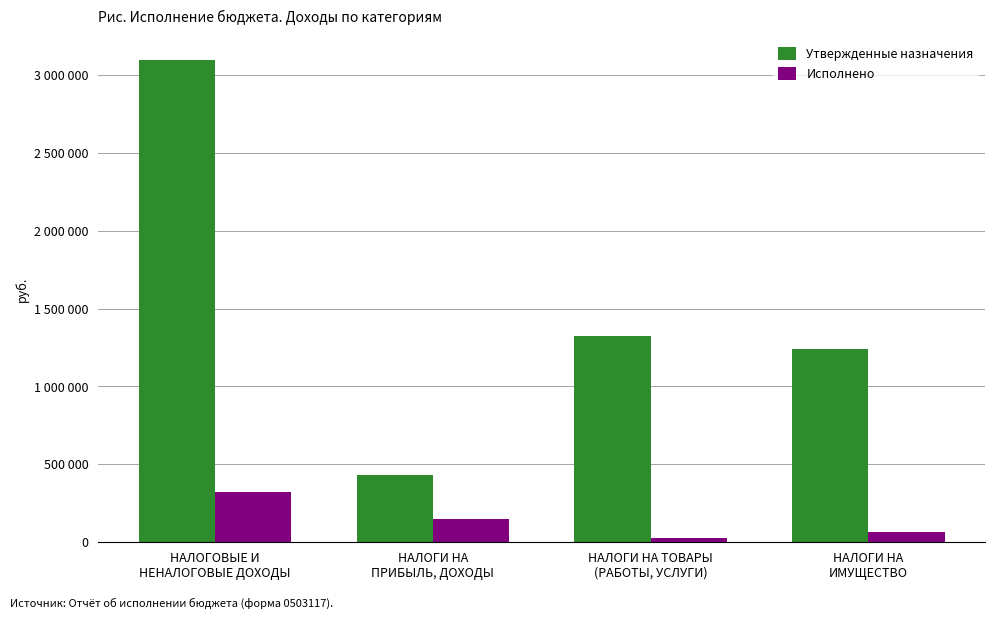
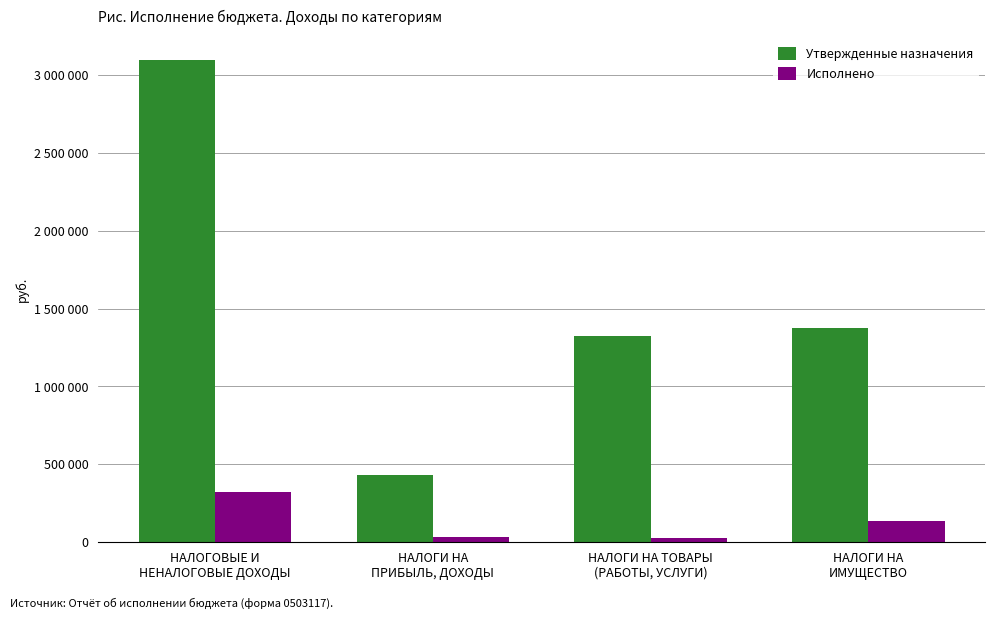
  {
    "Утвержденные назначения": {
      "НАЛОГОВЫЕ И НЕНАЛОГОВЫЕ ДОХОДЫ": 3100000,
      "НАЛОГИ НА ПРИБЫЛЬ, ДОХОДЫ": 430000,
      "НАЛОГИ НА ТОВАРЫ (РАБОТЫ, УСЛУГИ)": 1320000,
-     "НАЛОГИ НА ИМУЩЕСТВО": 1240000
+     "НАЛОГИ НА ИМУЩЕСТВО": 1370000
    },
    "Исполнено": {
      "НАЛОГОВЫЕ И НЕНАЛОГОВЫЕ ДОХОДЫ": 320000,
-     "НАЛОГИ НА ПРИБЫЛЬ, ДОХОДЫ": 150000,
+     "НАЛОГИ НА ПРИБЫЛЬ, ДОХОДЫ": 40000,
      "НАЛОГИ НА ТОВАРЫ (РАБОТЫ, УСЛУГИ)": 30000,
-     "НАЛОГИ НА ИМУЩЕСТВО": 60000
+     "НАЛОГИ НА ИМУЩЕСТВО": 140000
    }
  }
